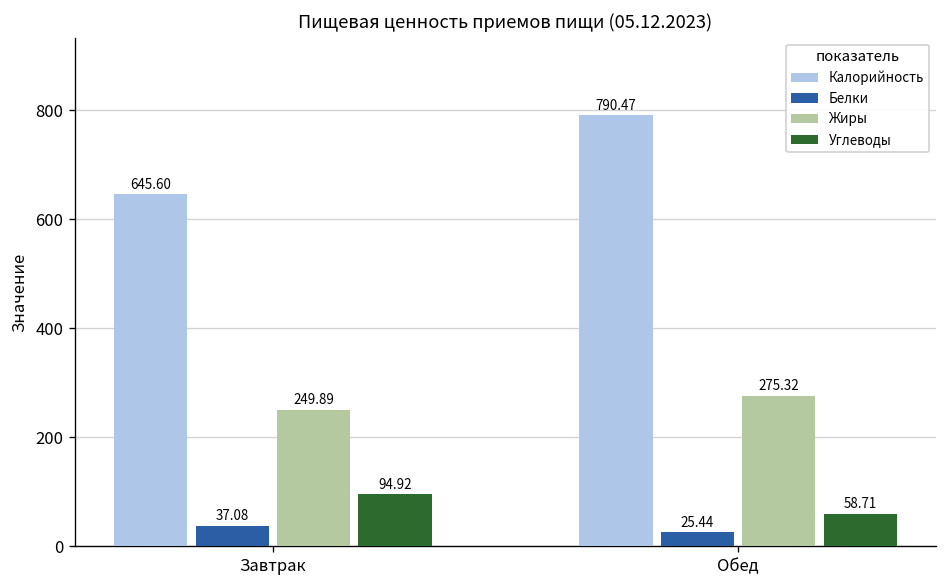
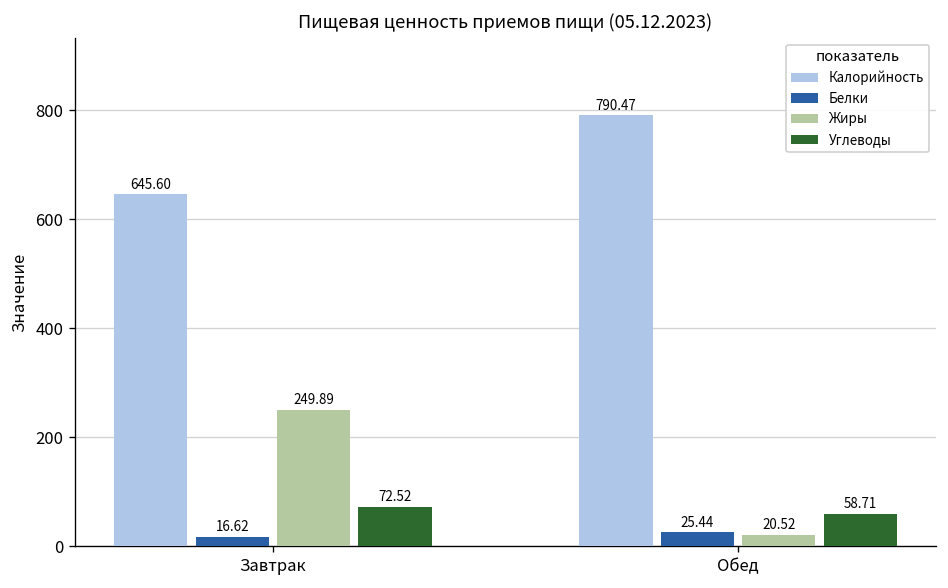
  {
    "Калорийность": {
      "Завтрак": 645.60,
      "Обед": 790.47
    },
    "Белки": {
-     "Завтрак": 37.08,
+     "Завтрак": 16.62,
      "Обед": 25.44
    },
    "Жиры": {
      "Завтрак": 249.89,
-     "Обед": 275.32
+     "Обед": 20.52
    },
    "Углеводы": {
-     "Завтрак": 94.92,
+     "Завтрак": 72.52,
      "Обед": 58.71
    }
  }
